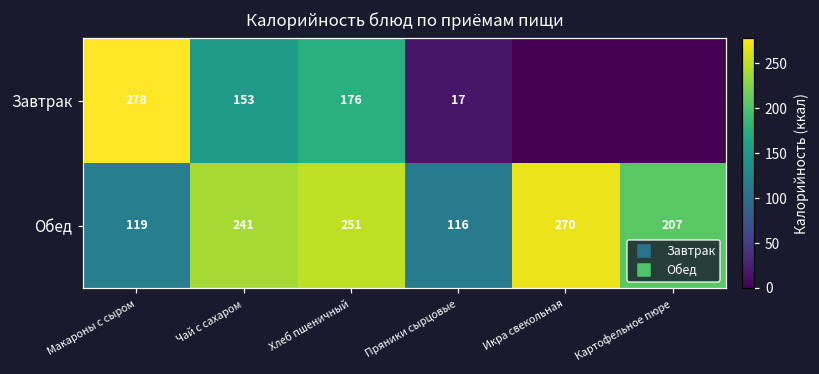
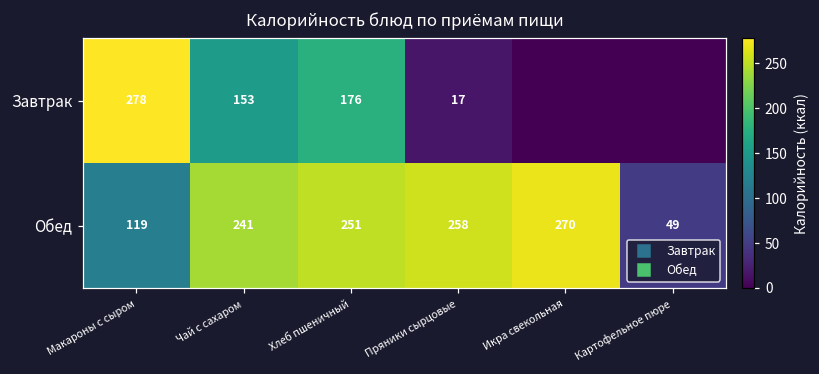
  {
    "Завтрак": {
      "Макароны с сыром": 278,
      "Чай с сахаром": 153,
      "Хлеб пшеничный": 176,
      "Пряники сырцовые": 17
    },
    "Обед": {
      "Макароны с сыром": 119,
      "Чай с сахаром": 241,
      "Хлеб пшеничный": 251,
-     "Пряники сырцовые": 116,
+     "Пряники сырцовые": 258,
      "Икра свекольная": 270,
-     "Картофельное пюре": 207
+     "Картофельное пюре": 49
    }
  }
